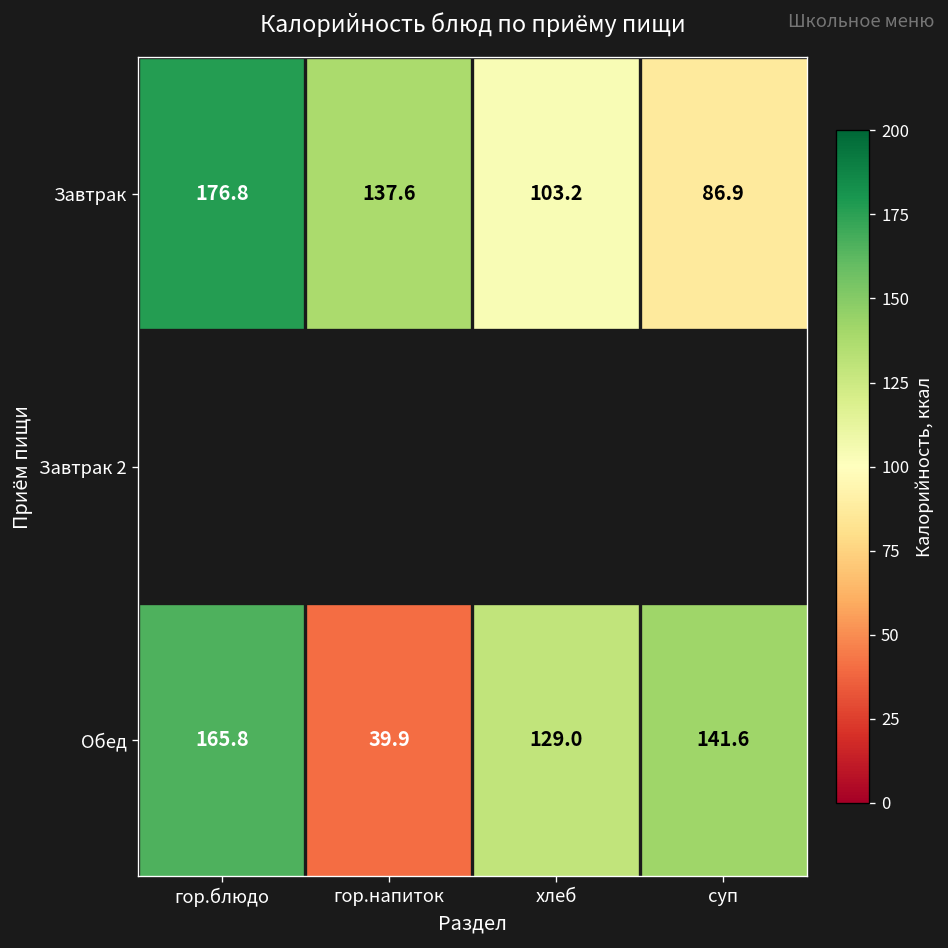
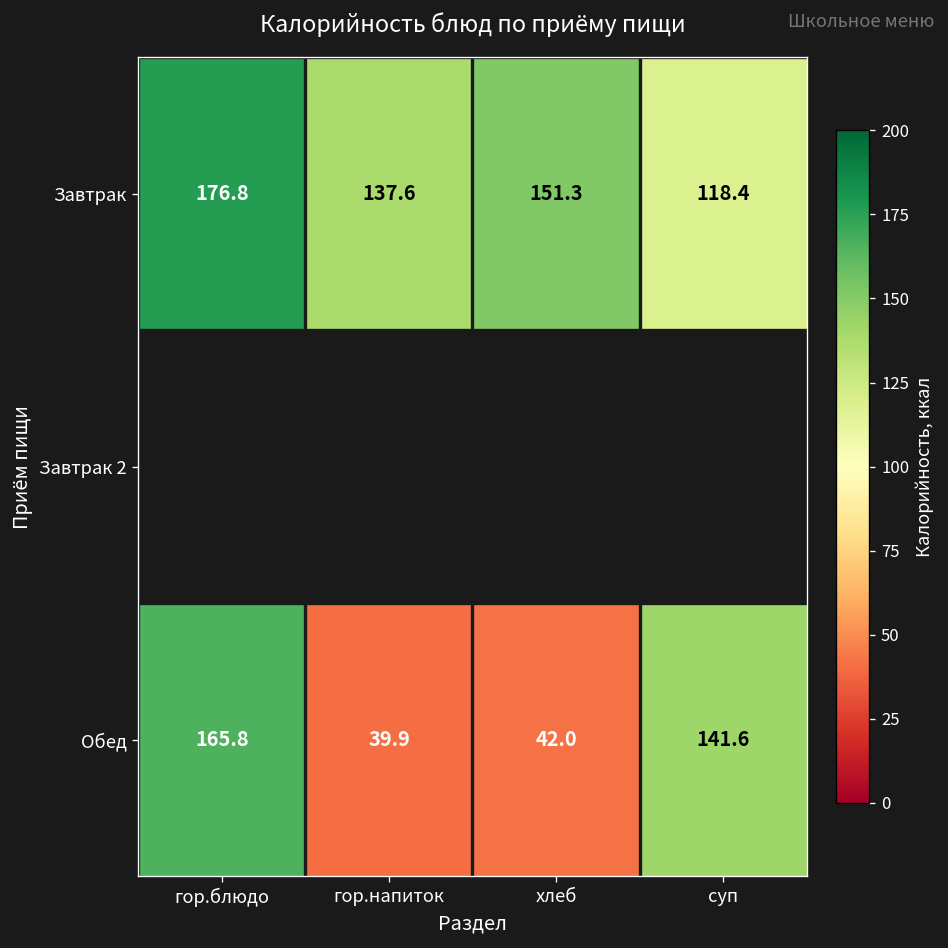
  {
    "Завтрак": {
      "гор.блюдо": 176.8,
      "гор.напиток": 137.6,
-     "хлеб": 103.2,
-     "суп": 86.9
+     "хлеб": 151.3,
+     "суп": 118.4
    },
    "Обед": {
      "гор.блюдо": 165.8,
      "гор.напиток": 39.9,
-     "хлеб": 129.0,
+     "хлеб": 42.0,
      "суп": 141.6
    }
  }
